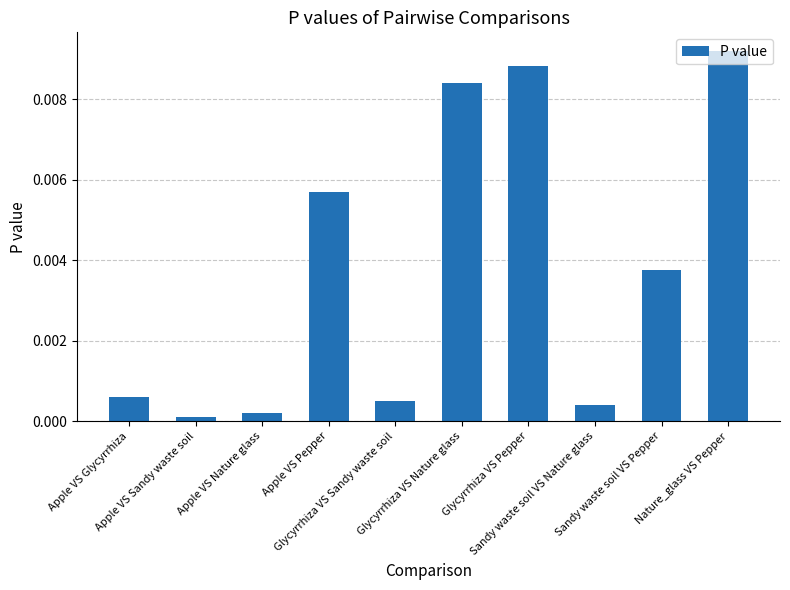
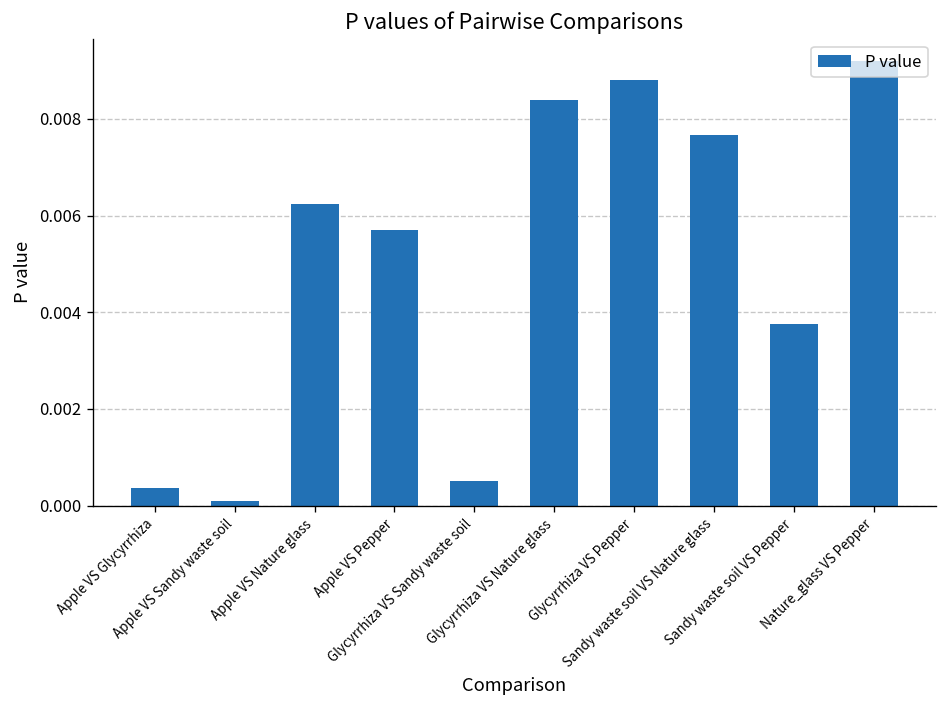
  {
-   "Apple VS Glycyrrhiza": 0.0006,
+   "Apple VS Glycyrrhiza": 0.0004,
    "Apple VS Sandy waste soil": 0.0001,
-   "Apple VS Nature glass": 0.0002,
+   "Apple VS Nature glass": 0.0062,
    "Apple VS Pepper": 0.0057,
    "Glycyrrhiza VS Sandy waste soil": 0.0005,
    "Glycyrrhiza VS Nature glass": 0.0084,
    "Glycyrrhiza VS Pepper": 0.0088,
-   "Sandy waste soil VS Nature glass": 0.0004,
+   "Sandy waste soil VS Nature glass": 0.0077,
    "Sandy waste soil VS Pepper": 0.0038
  }
